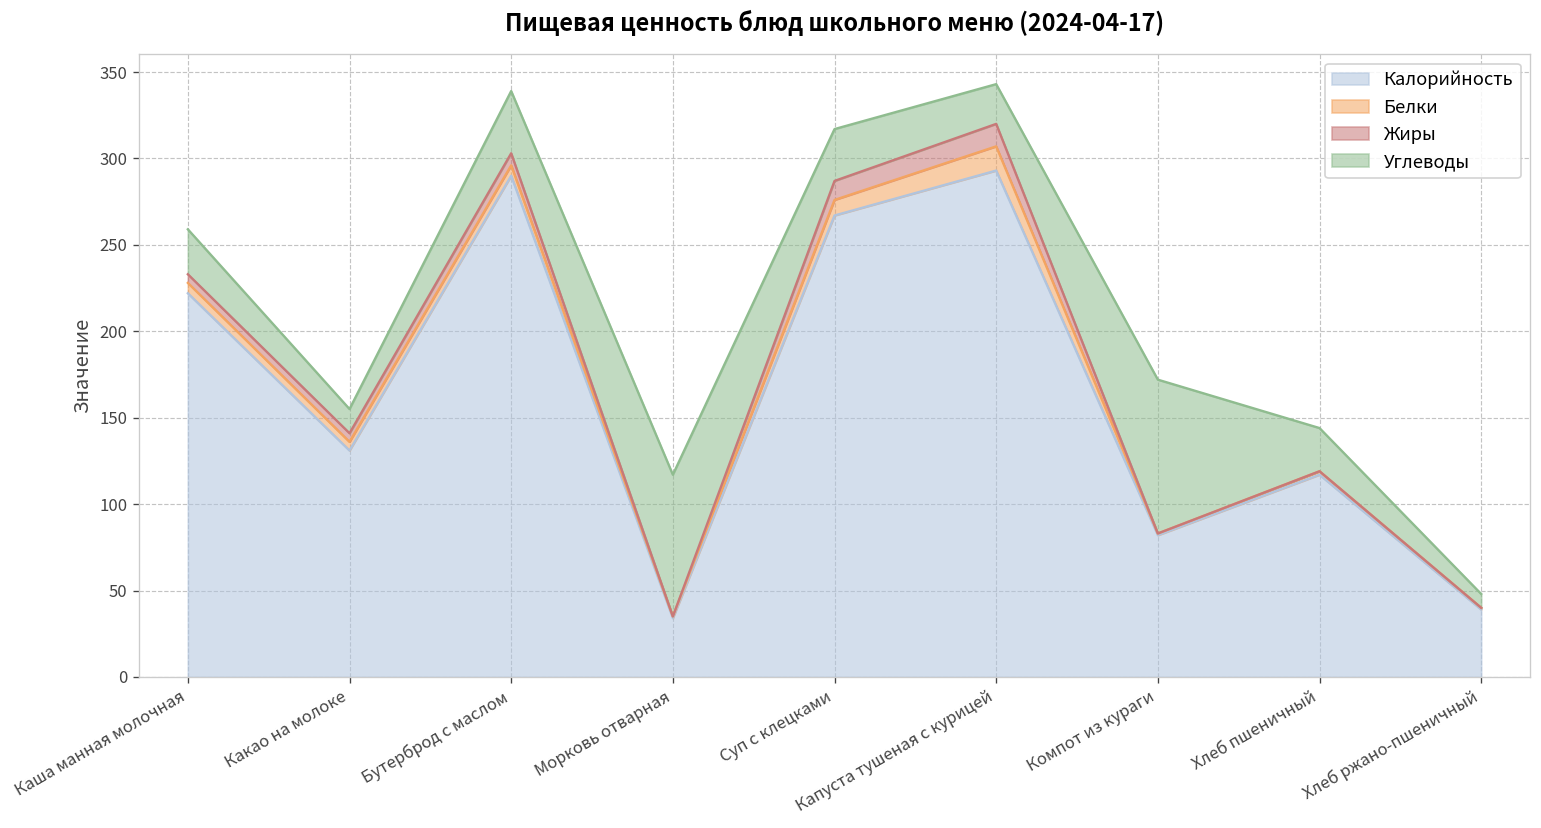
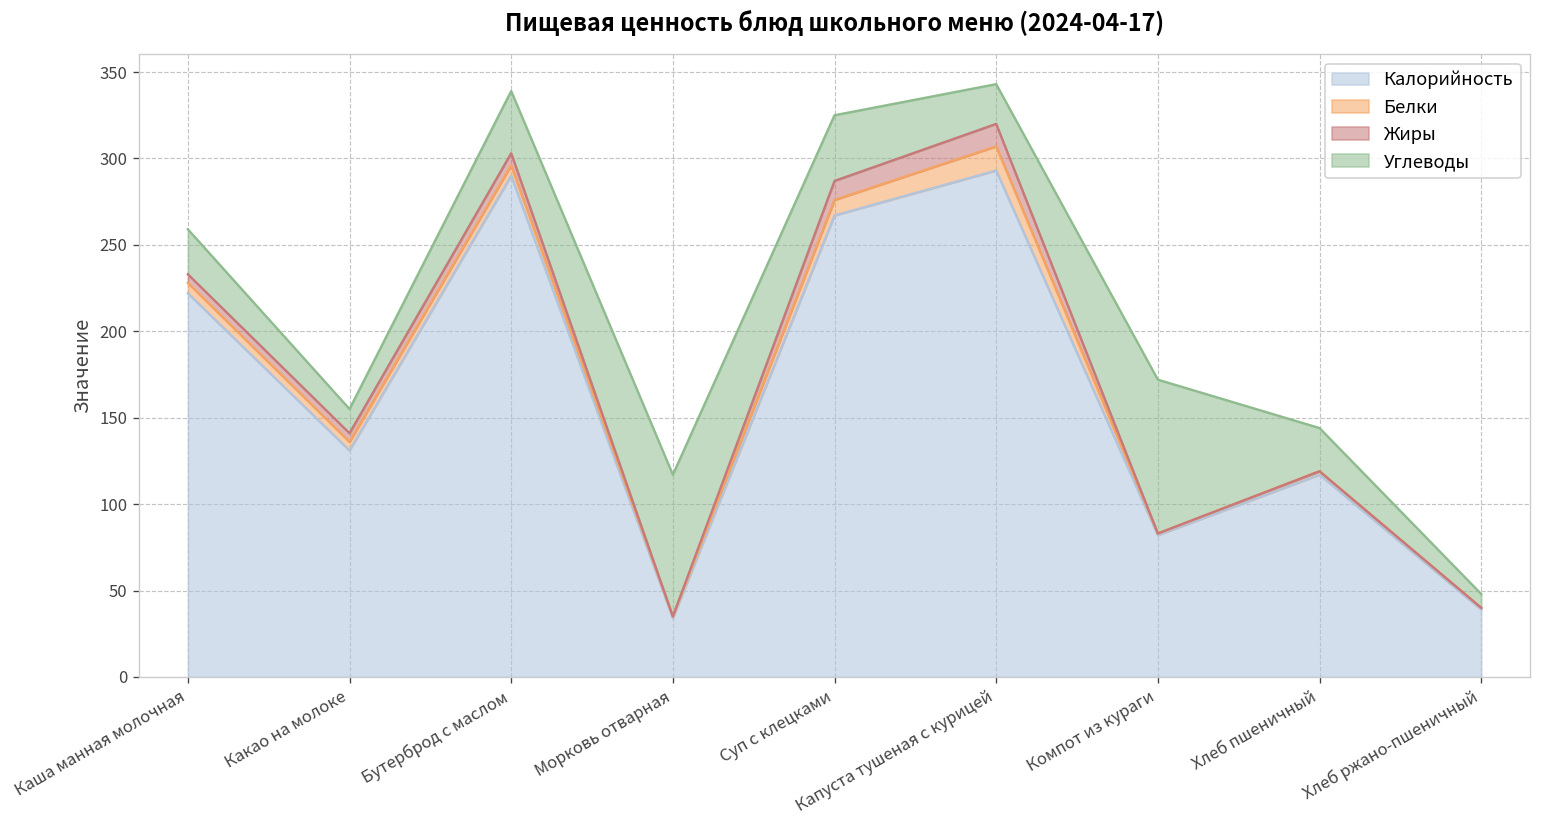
  {
    "Калорийность": {
      "Каша манная молочная": 222,
      "Какао на молоке": 131,
      "Бутерброд с маслом": 290,
      "Суп с клецками": 267,
      "Капуста тушеная с курицей": 293,
      "Хлеб пшеничный": 117
    },
    "Углеводы": {
      "Каша манная молочная": 26,
      "Какао на молоке": 14,
      "Бутерброд с маслом": 36,
      "Морковь отварная": 82,
-     "Суп с клецками": 30,
+     "Суп с клецками": 38,
      "Капуста тушеная с курицей": 23,
      "Компот из кураги": 89,
      "Хлеб пшеничный": 25,
      "Хлеб ржано-пшеничный": 8
    }
  }
